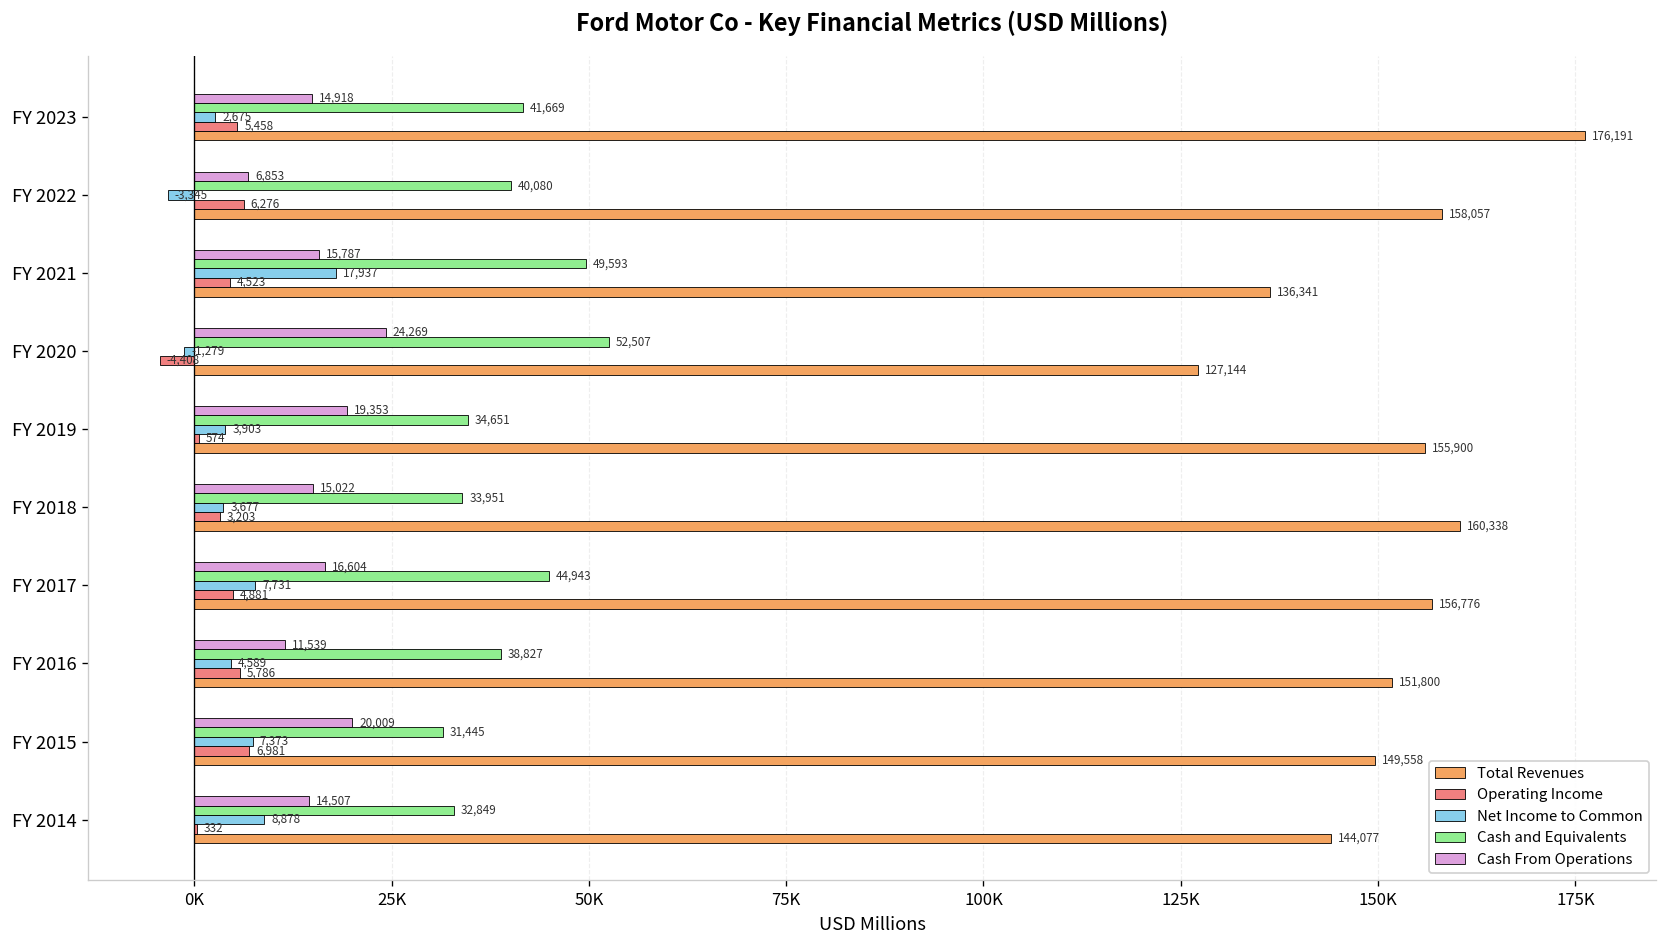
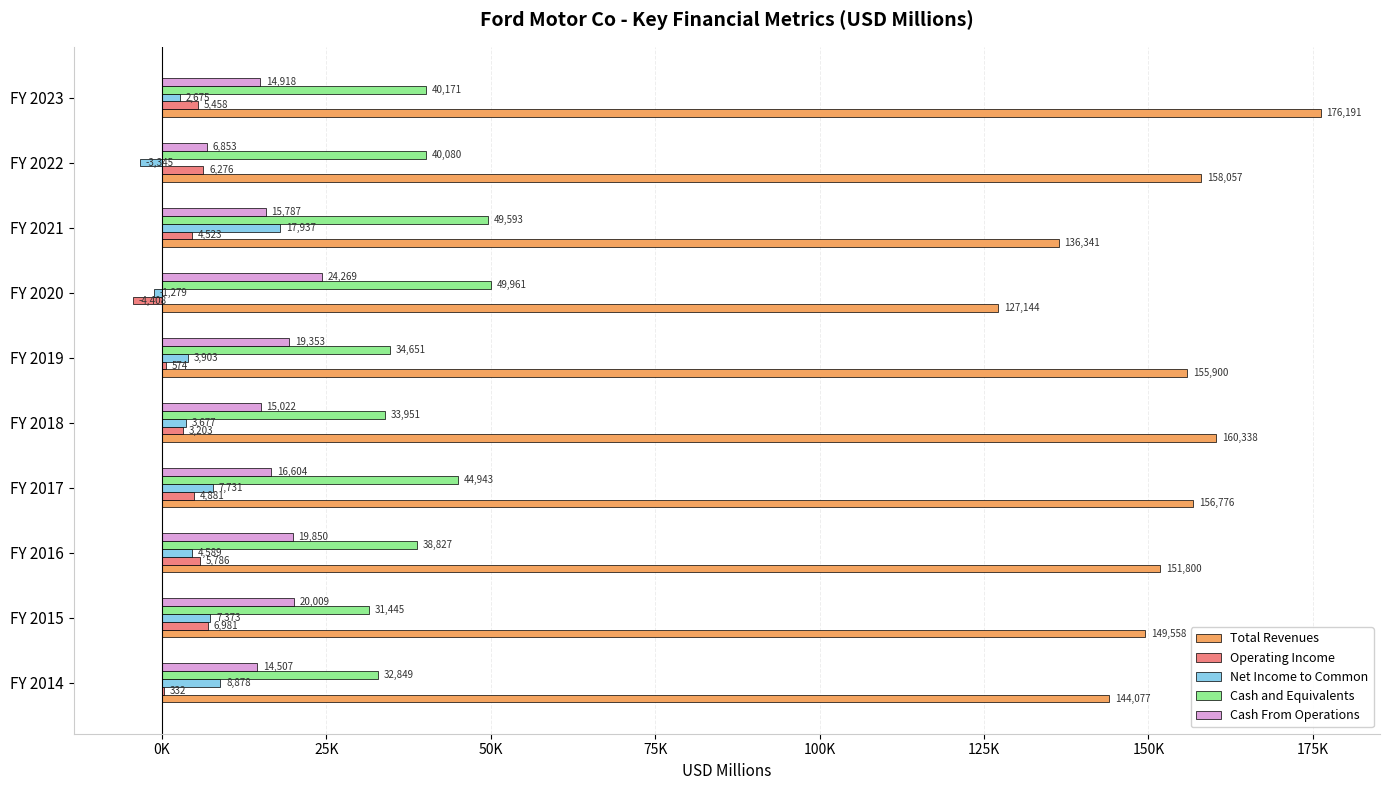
  {
    "Net Income to Common": {
      "FY 2023": "2,675",
      "FY 2022": "-3,345",
      "FY 2021": "17,937",
      "FY 2020": "-1,279",
      "FY 2019": "3,903",
      "FY 2017": "7,731",
      "FY 2016": "4,589",
      "FY 2014": "8,878"
    },
    "Cash and Equivalents": {
-     "FY 2023": "41,669",
+     "FY 2023": "40,171",
      "FY 2022": "40,080",
      "FY 2021": "49,593",
-     "FY 2020": "52,507",
+     "FY 2020": "49,961",
      "FY 2019": "34,651",
      "FY 2018": "33,951",
      "FY 2017": "44,943",
      "FY 2016": "38,827",
      "FY 2015": "31,445",
      "FY 2014": "32,849"
    },
    "Cash From Operations": {
      "FY 2023": "14,918",
      "FY 2022": "6,853",
      "FY 2021": "15,787",
      "FY 2020": "24,269",
      "FY 2019": "19,353",
      "FY 2018": "15,022",
      "FY 2017": "16,604",
-     "FY 2016": "11,539",
+     "FY 2016": "19,850",
      "FY 2015": "20,009",
      "FY 2014": "14,507"
    }
  }
